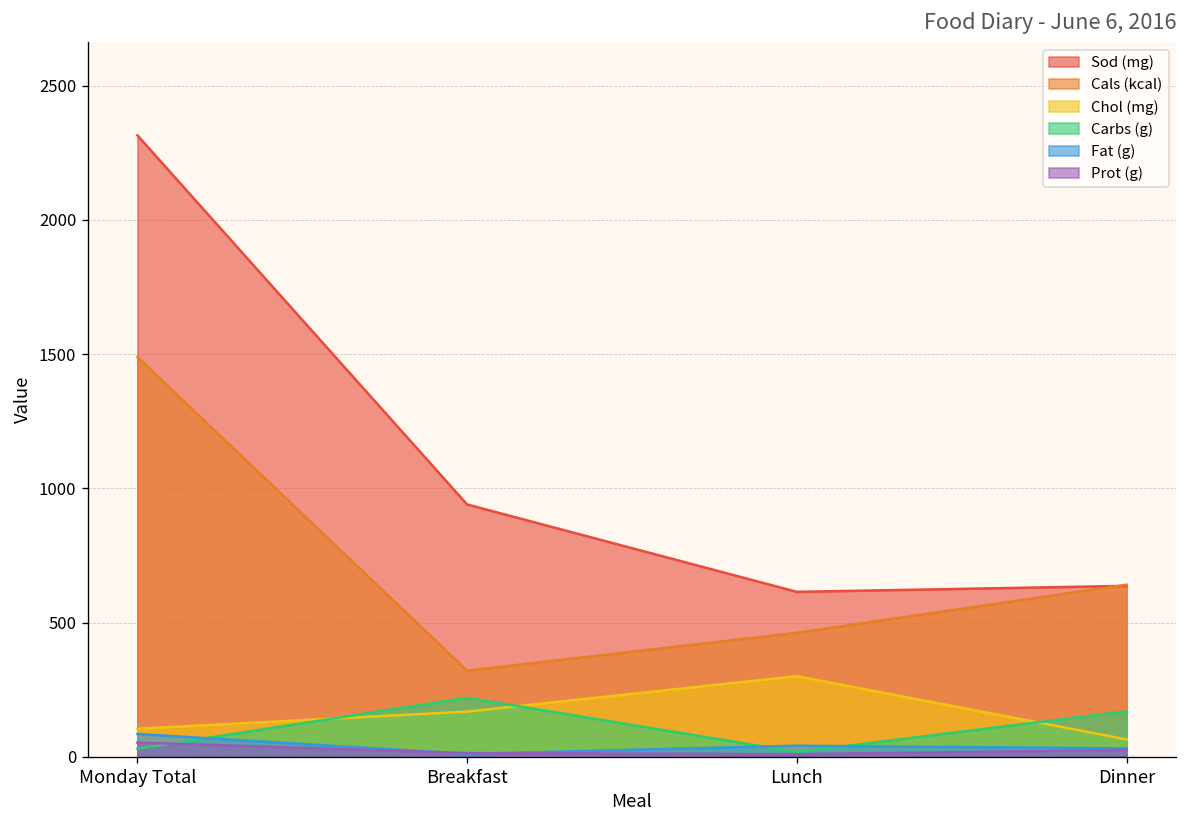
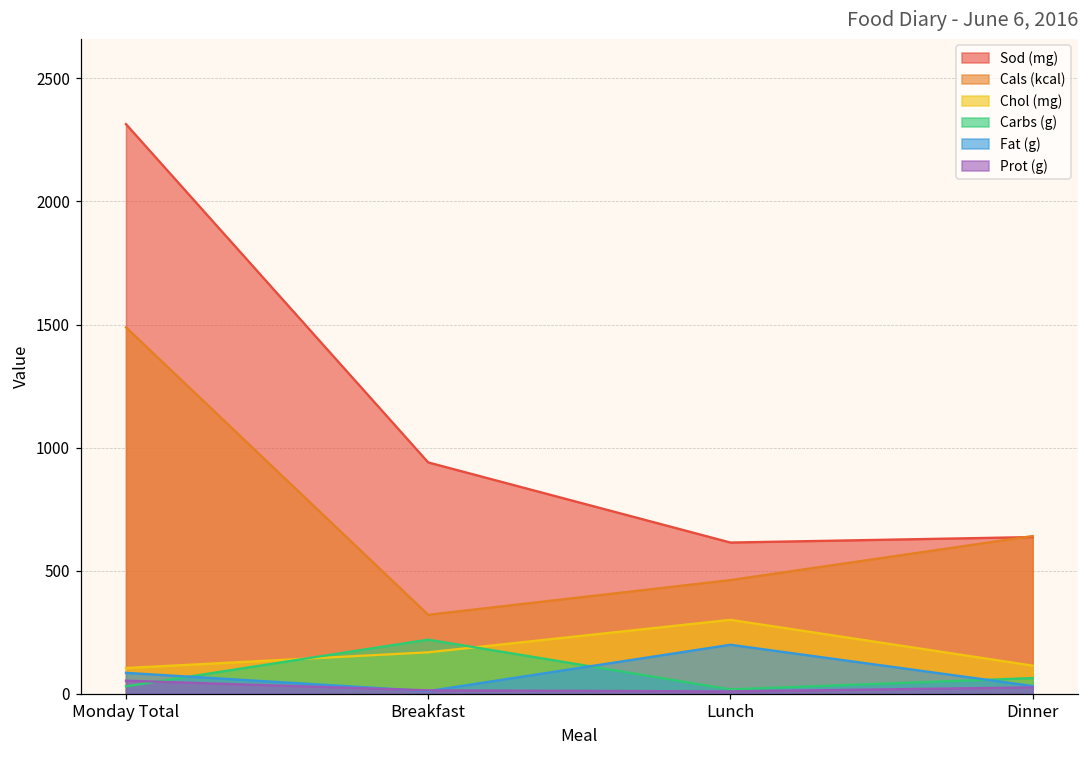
  {
    "Chol (mg)": {
      "Monday Total": 100,
      "Breakfast": 170,
      "Lunch": 300,
-     "Dinner": 70
+     "Dinner": 110
    },
    "Carbs (g)": {
      "Monday Total": 30,
      "Breakfast": 220,
-     "Dinner": 170
+     "Dinner": 60
    },
    "Fat (g)": {
      "Monday Total": 90,
-     "Lunch": 40
+     "Lunch": 200
    },
    "Prot (g)": {
      "Monday Total": 50
    }
  }
